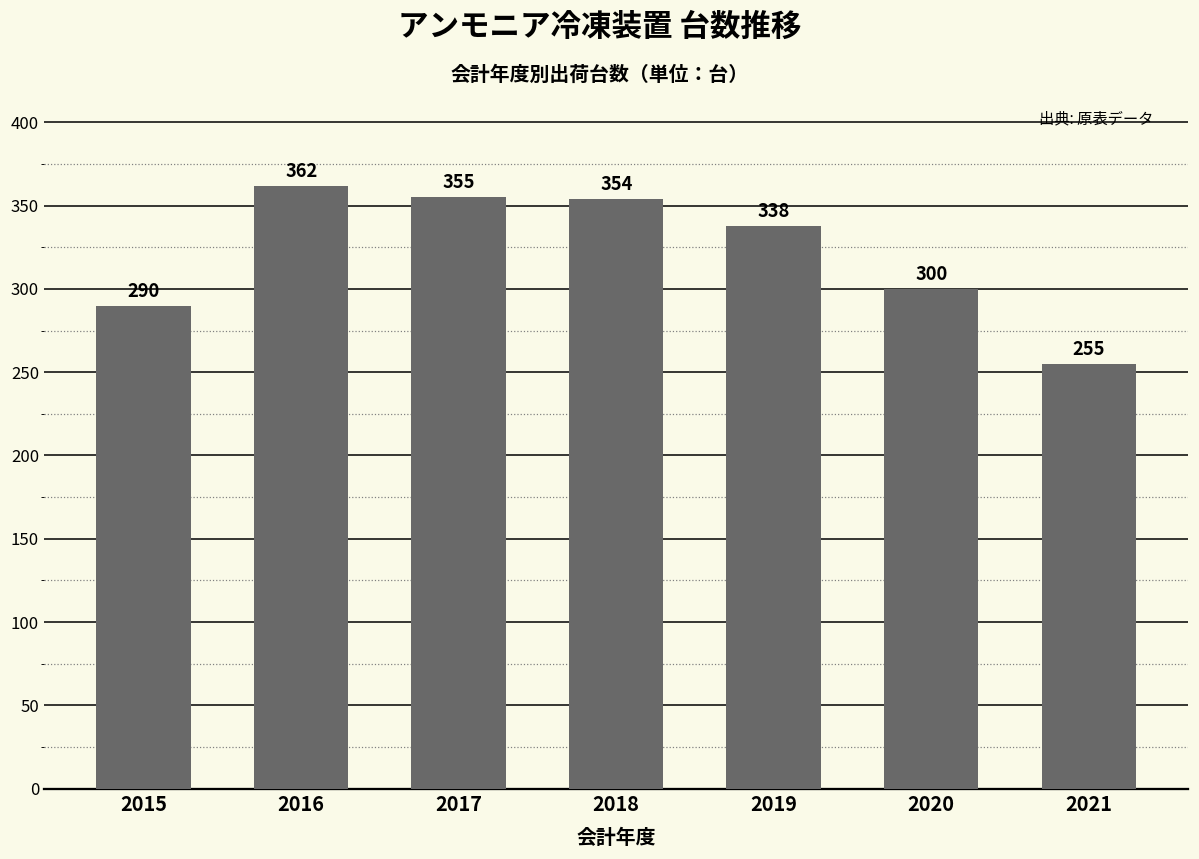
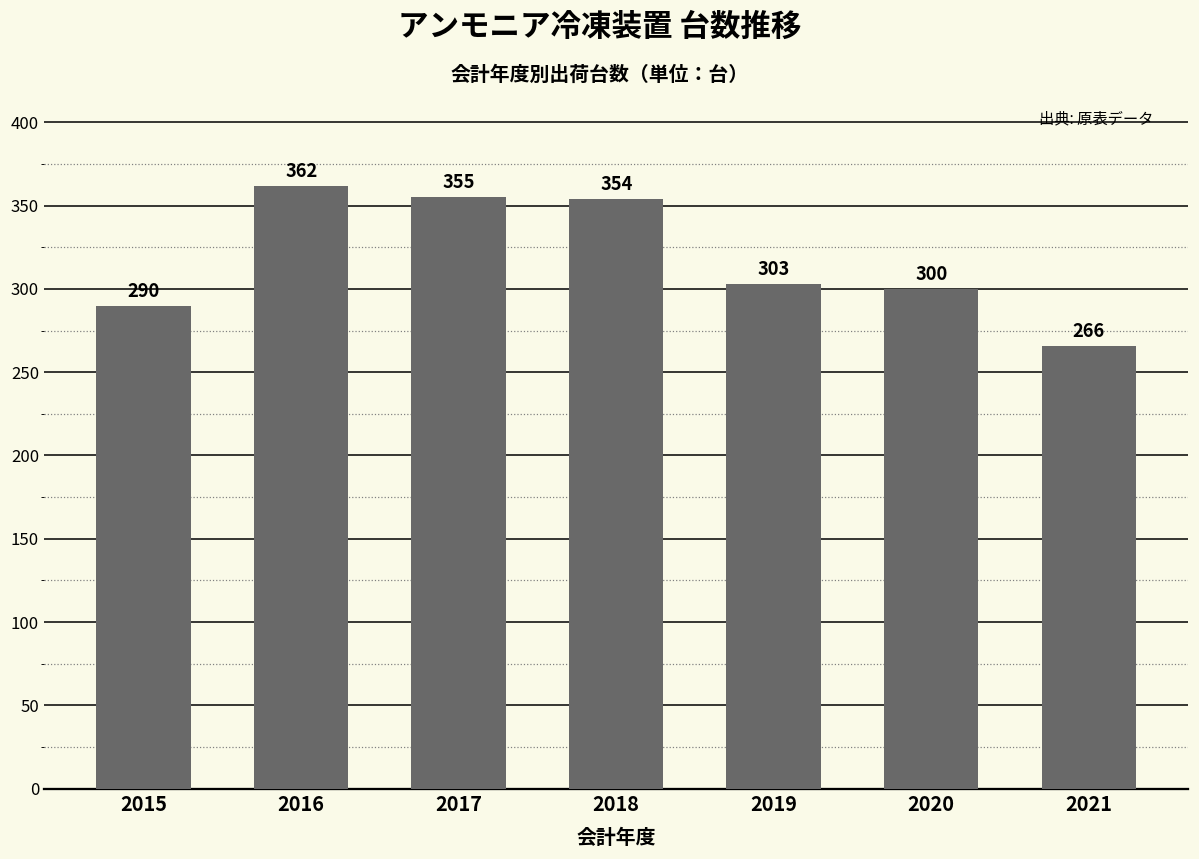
  {
    "2015": 290,
    "2016": 362,
    "2017": 355,
    "2018": 354,
-   "2019": 338,
+   "2019": 303,
    "2020": 300,
-   "2021": 255
+   "2021": 266
  }
